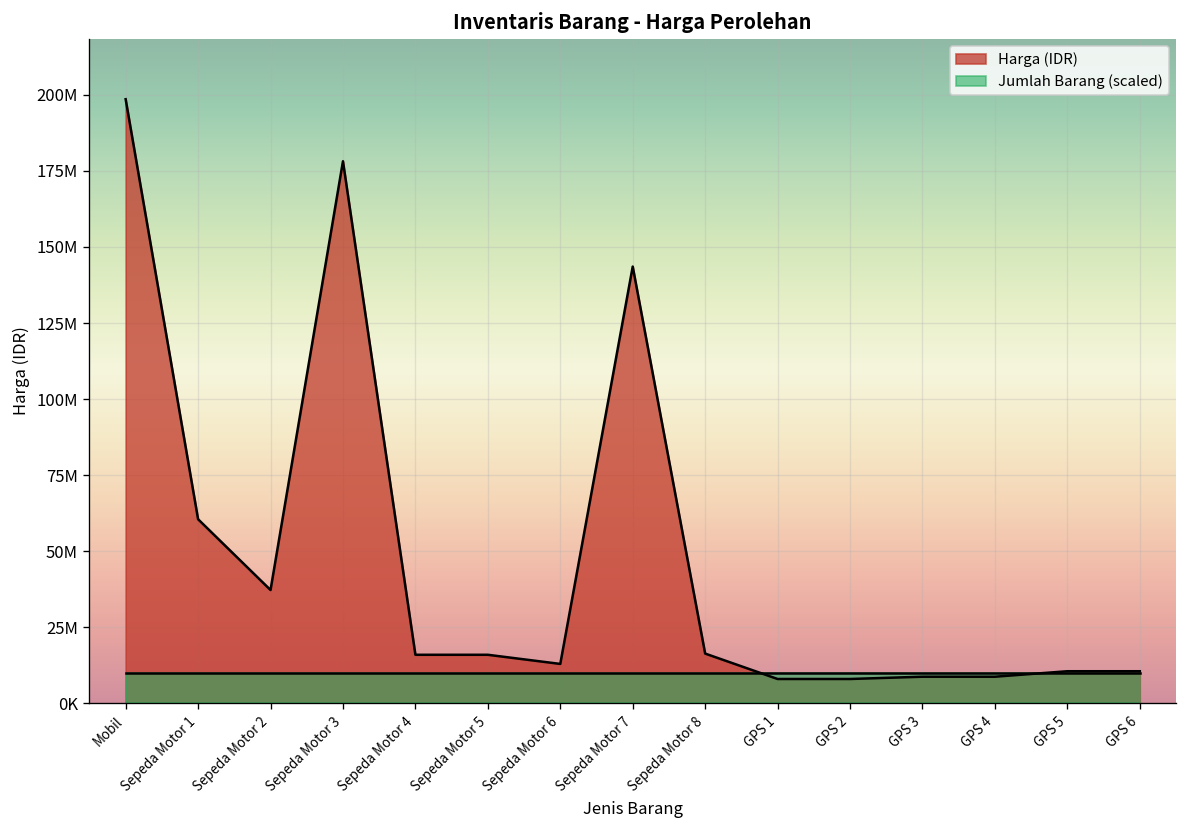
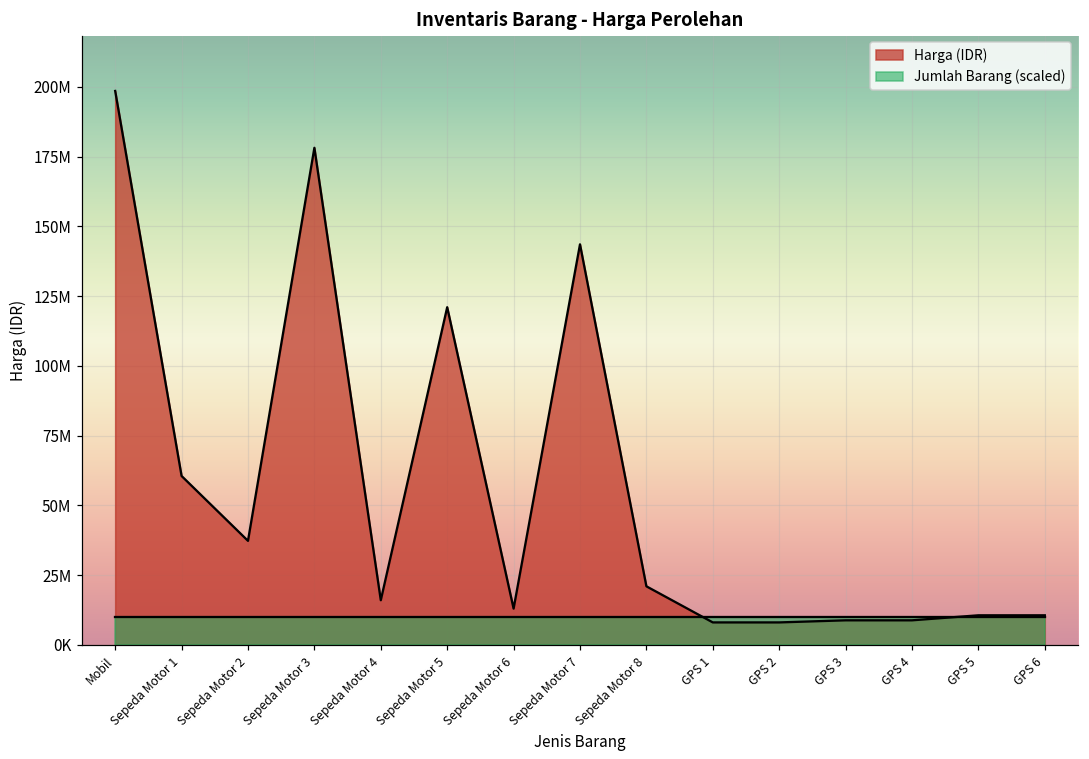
  {
    "Harga (IDR)": {
      "Mobil": 199000000,
      "Sepeda Motor 1": 61000000,
      "Sepeda Motor 2": 37000000,
      "Sepeda Motor 3": 178000000,
      "Sepeda Motor 4": 16000000,
-     "Sepeda Motor 5": 16000000,
+     "Sepeda Motor 5": 121000000,
      "Sepeda Motor 6": 13000000,
      "Sepeda Motor 7": 144000000,
-     "Sepeda Motor 8": 16000000,
+     "Sepeda Motor 8": 21000000,
      "GPS 1": 8000000,
      "GPS 2": 8000000,
      "GPS 3": 9000000,
      "GPS 4": 9000000
    },
    "Jumlah Barang (scaled)": {
      "Mobil": 10000000,
      "Sepeda Motor 1": 10000000,
      "Sepeda Motor 2": 10000000,
      "Sepeda Motor 3": 10000000,
      "Sepeda Motor 4": 10000000,
      "Sepeda Motor 5": 10000000,
      "Sepeda Motor 6": 10000000,
      "Sepeda Motor 7": 10000000,
      "Sepeda Motor 8": 10000000,
      "GPS 1": 10000000,
      "GPS 2": 10000000,
      "GPS 3": 10000000,
      "GPS 4": 10000000
    }
  }
